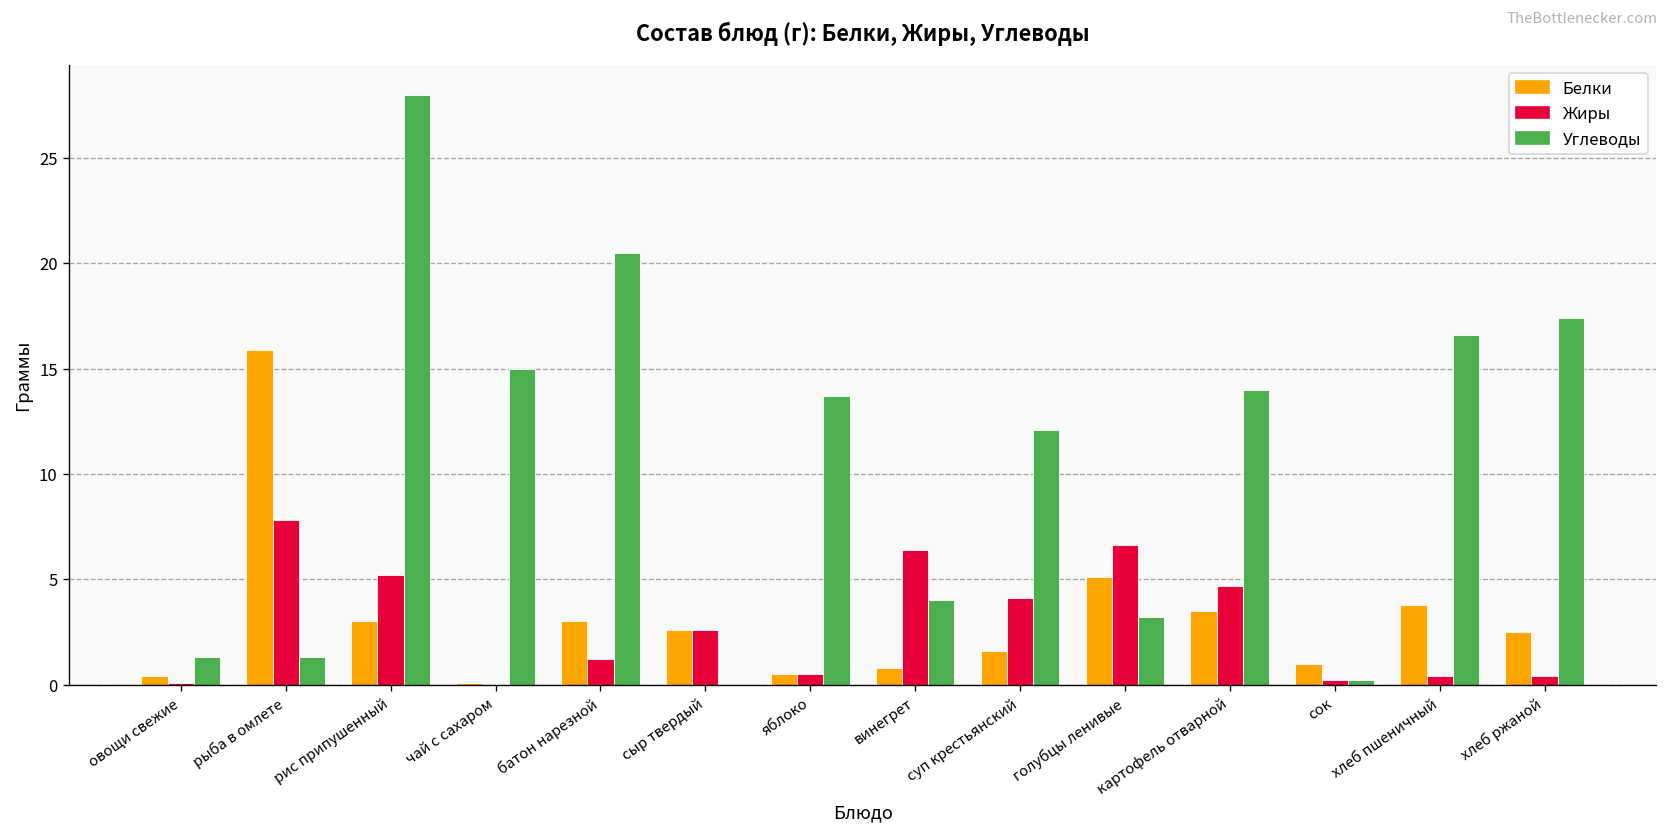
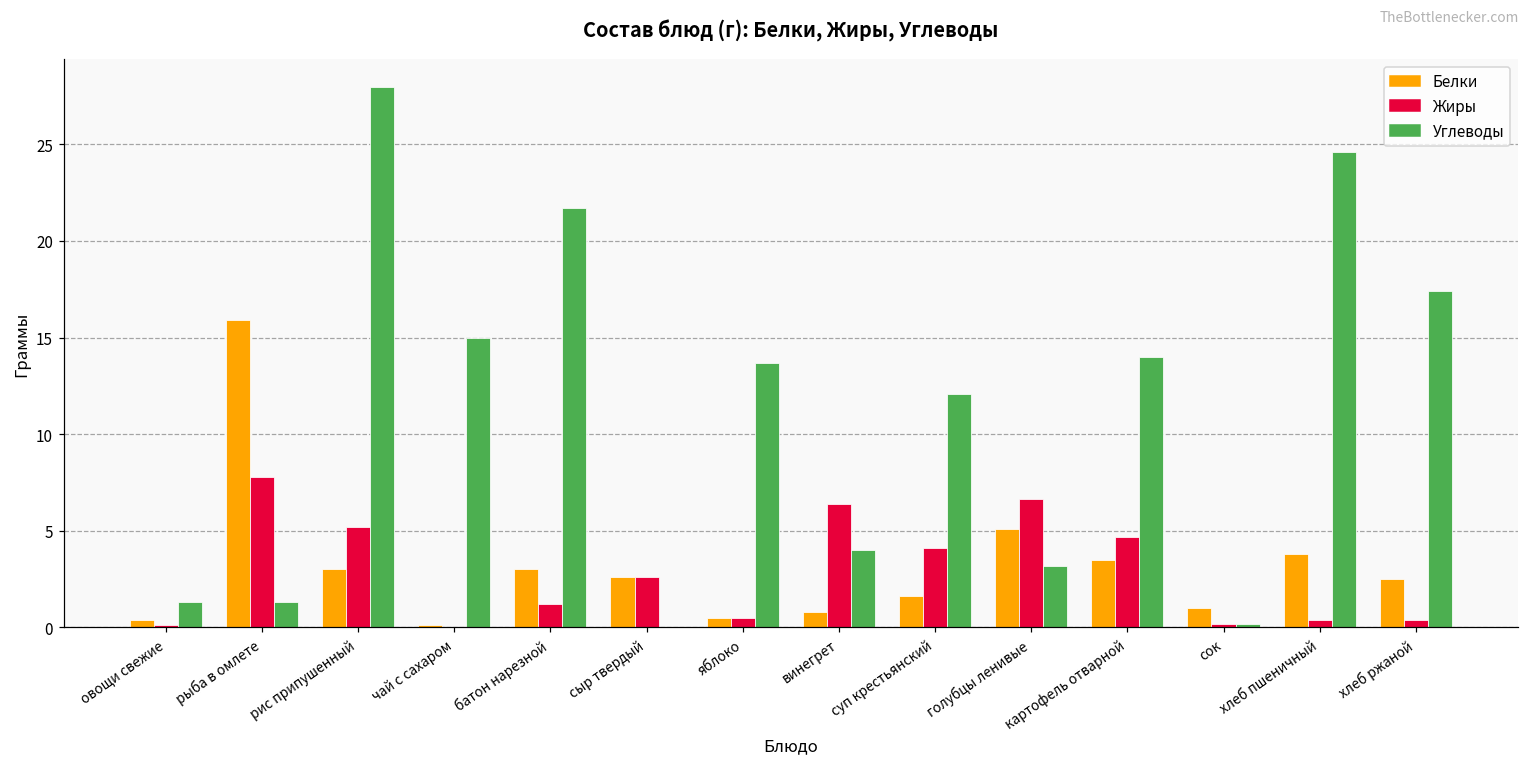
  {
    "Белки": {
      "овощи свежие": 0.4,
      "рыба в омлете": 15.9,
      "рис припушенный": 3.0,
      "батон нарезной": 3.0,
      "сыр твердый": 2.6,
      "яблоко": 0.5,
      "винегрет": 0.8,
      "суп крестьянский": 1.6,
      "голубцы ленивые": 5.1,
      "картофель отварной": 3.5,
      "сок": 1.0,
      "хлеб пшеничный": 3.8,
      "хлеб ржаной": 2.5
    },
    "Жиры": {
      "рыба в омлете": 7.8,
      "рис припушенный": 5.2,
      "чай с сахаром": 0.0,
      "батон нарезной": 1.2,
      "сыр твердый": 2.6,
      "яблоко": 0.5,
      "винегрет": 6.4,
      "суп крестьянский": 4.1,
      "голубцы ленивые": 6.6,
      "картофель отварной": 4.7,
      "сок": 0.2,
      "хлеб пшеничный": 0.4,
      "хлеб ржаной": 0.4
    },
    "Углеводы": {
      "овощи свежие": 1.3,
      "рыба в омлете": 1.3,
      "рис припушенный": 28.0,
      "чай с сахаром": 15.0,
-     "батон нарезной": 20.5,
+     "батон нарезной": 21.7,
      "сыр твердый": 0.0,
      "яблоко": 13.7,
      "винегрет": 4.0,
      "суп крестьянский": 12.1,
      "голубцы ленивые": 3.2,
      "картофель отварной": 14.0,
      "сок": 0.2,
-     "хлеб пшеничный": 16.6,
+     "хлеб пшеничный": 24.6,
      "хлеб ржаной": 17.4
    }
  }
